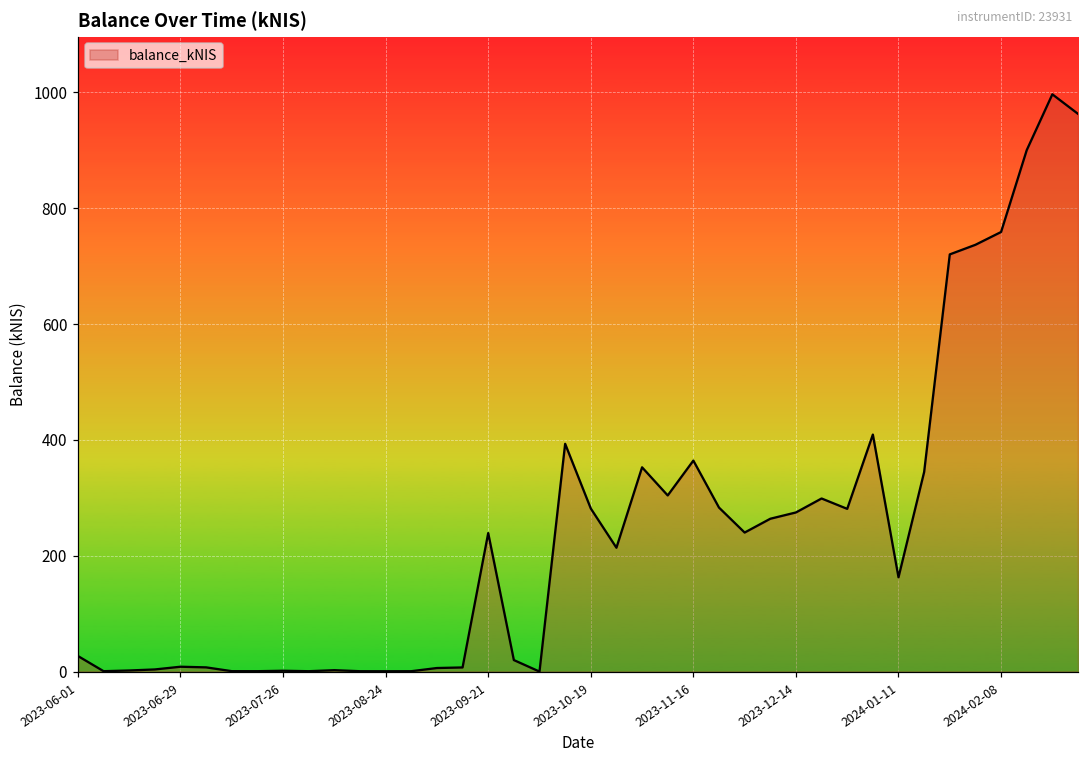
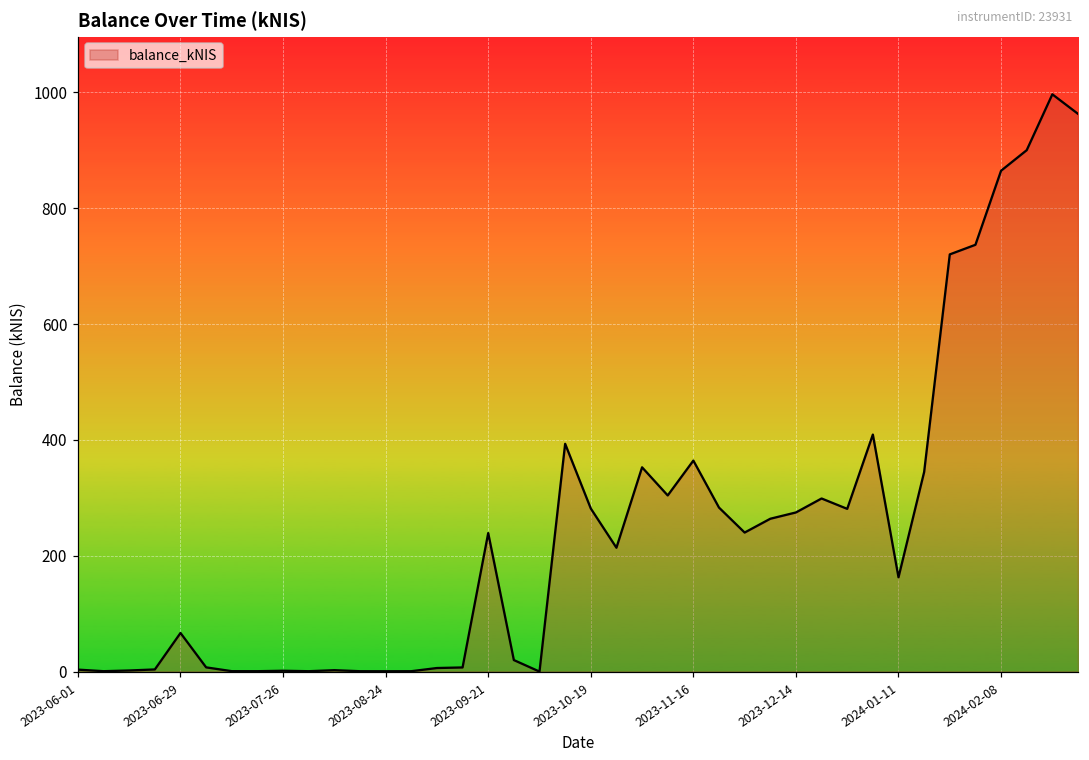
  {
-   "2023-06-01": 30,
-   "2023-06-29": 10,
+   "2023-06-01": 0,
+   "2023-06-29": 70,
    "2023-07-26": 0,
    "2023-08-24": 0,
    "2023-09-21": 240,
    "2023-10-19": 280,
    "2023-11-16": 360,
    "2023-12-14": 270,
    "2024-01-11": 160,
-   "2024-02-08": 760
+   "2024-02-08": 860
  }
